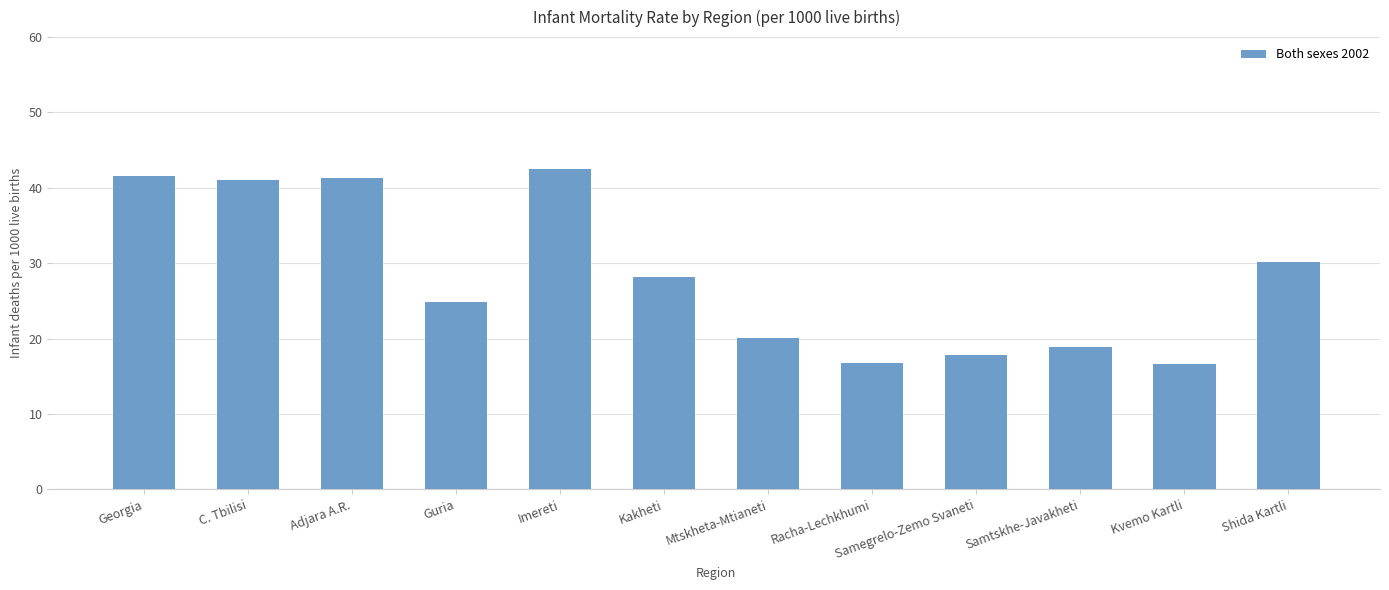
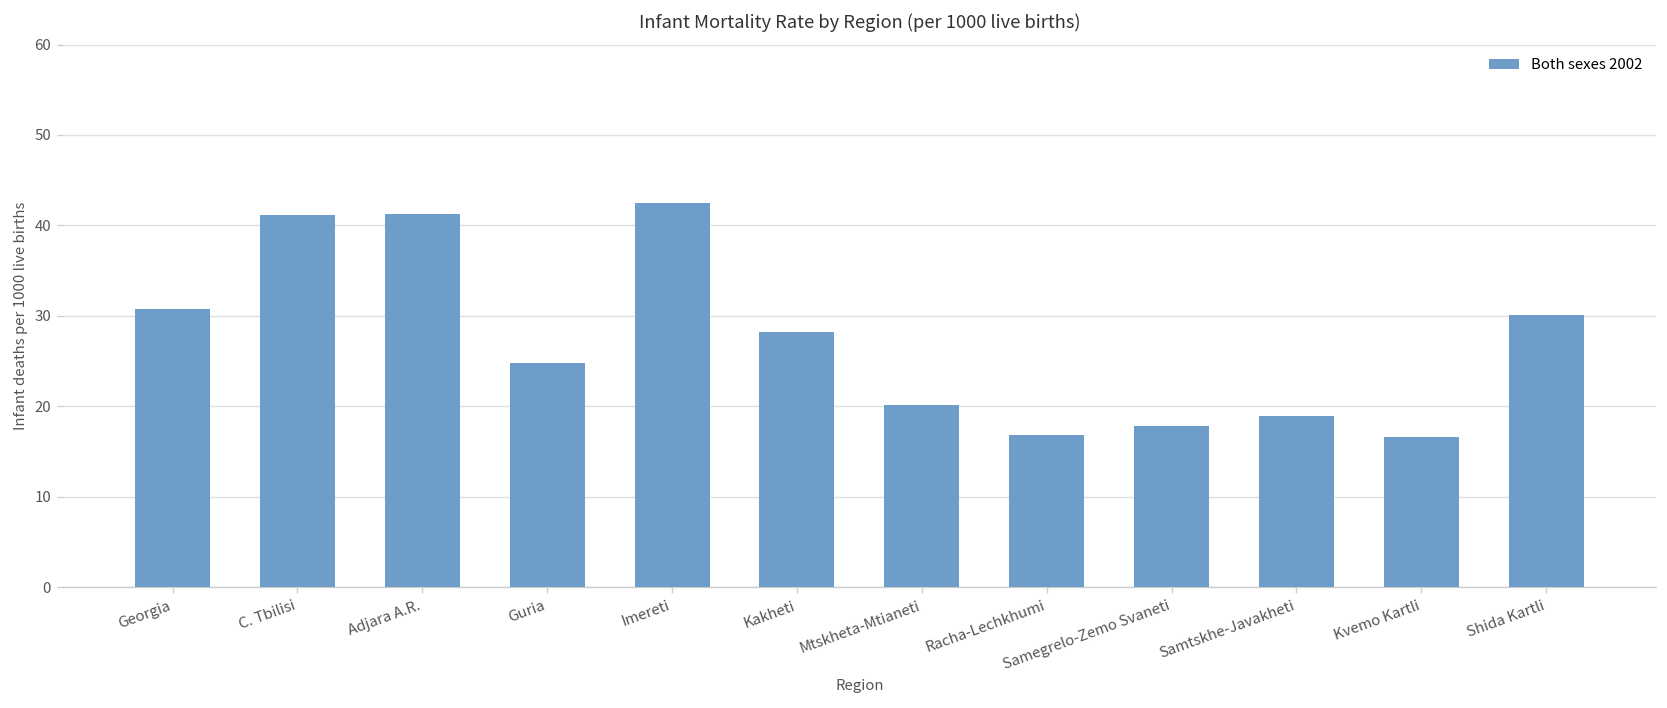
  {
-   "Georgia": 42,
+   "Georgia": 31,
    "C. Tbilisi": 41,
    "Adjara A.R.": 41,
    "Guria": 25,
    "Imereti": 43,
    "Kakheti": 28,
    "Mtskheta-Mtianeti": 20,
    "Racha-Lechkhumi": 17,
    "Samegrelo-Zemo Svaneti": 18,
    "Samtskhe-Javakheti": 19,
    "Kvemo Kartli": 17,
    "Shida Kartli": 30
  }
